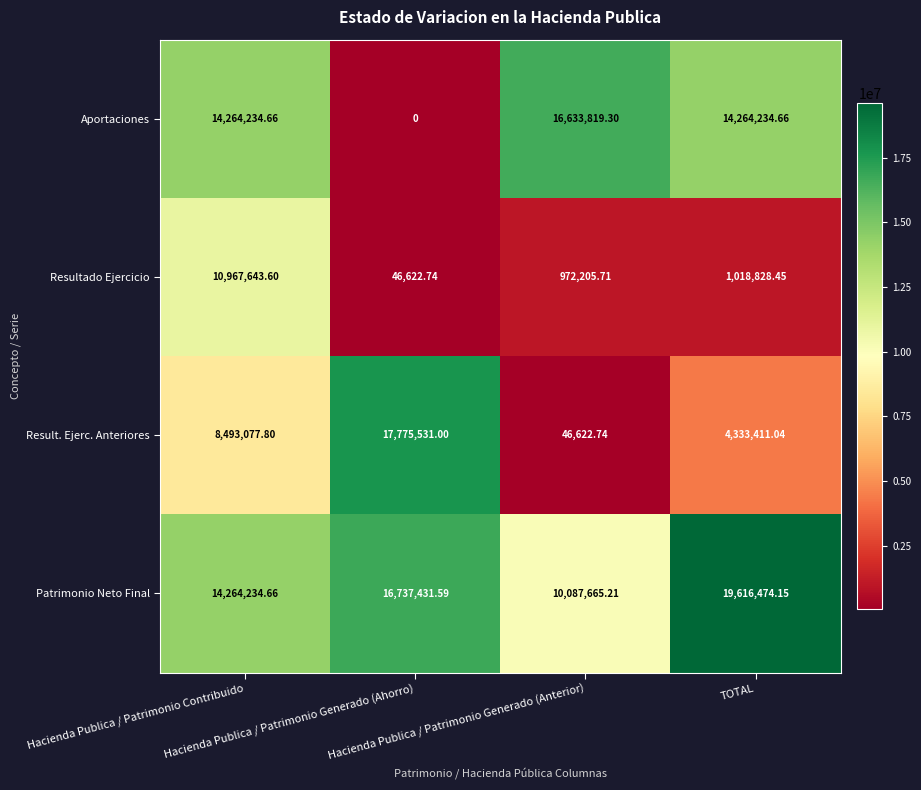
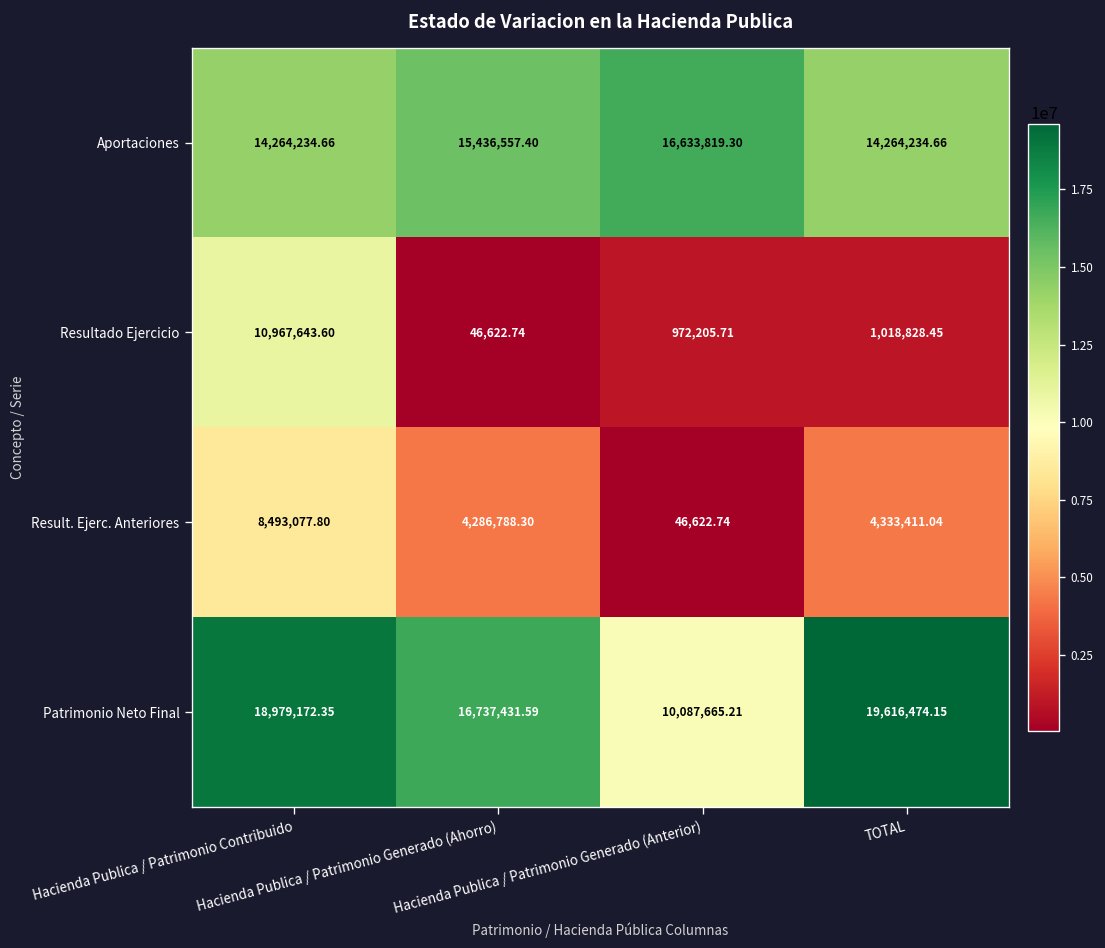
  {
    "Aportaciones": {
      "Hacienda Publica / Patrimonio Contribuido": "14,264,234.66",
-     "Hacienda Publica / Patrimonio Generado (Ahorro)": "0",
+     "Hacienda Publica / Patrimonio Generado (Ahorro)": "15,436,557.40",
      "Hacienda Publica / Patrimonio Generado (Anterior)": "16,633,819.30",
      "TOTAL": "14,264,234.66"
    },
    "Resultado Ejercicio": {
      "Hacienda Publica / Patrimonio Contribuido": "10,967,643.60",
      "Hacienda Publica / Patrimonio Generado (Ahorro)": "46,622.74",
      "Hacienda Publica / Patrimonio Generado (Anterior)": "972,205.71",
      "TOTAL": "1,018,828.45"
    },
    "Result. Ejerc. Anteriores": {
      "Hacienda Publica / Patrimonio Contribuido": "8,493,077.80",
-     "Hacienda Publica / Patrimonio Generado (Ahorro)": "17,775,531.00",
+     "Hacienda Publica / Patrimonio Generado (Ahorro)": "4,286,788.30",
      "Hacienda Publica / Patrimonio Generado (Anterior)": "46,622.74",
      "TOTAL": "4,333,411.04"
    },
    "Patrimonio Neto Final": {
-     "Hacienda Publica / Patrimonio Contribuido": "14,264,234.66",
+     "Hacienda Publica / Patrimonio Contribuido": "18,979,172.35",
      "Hacienda Publica / Patrimonio Generado (Ahorro)": "16,737,431.59",
      "Hacienda Publica / Patrimonio Generado (Anterior)": "10,087,665.21",
      "TOTAL": "19,616,474.15"
    }
  }
